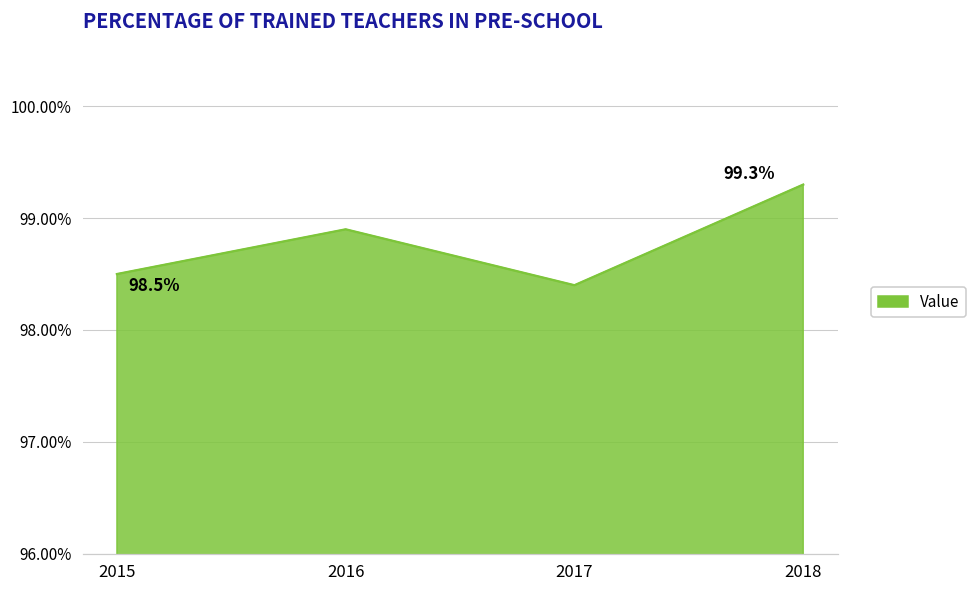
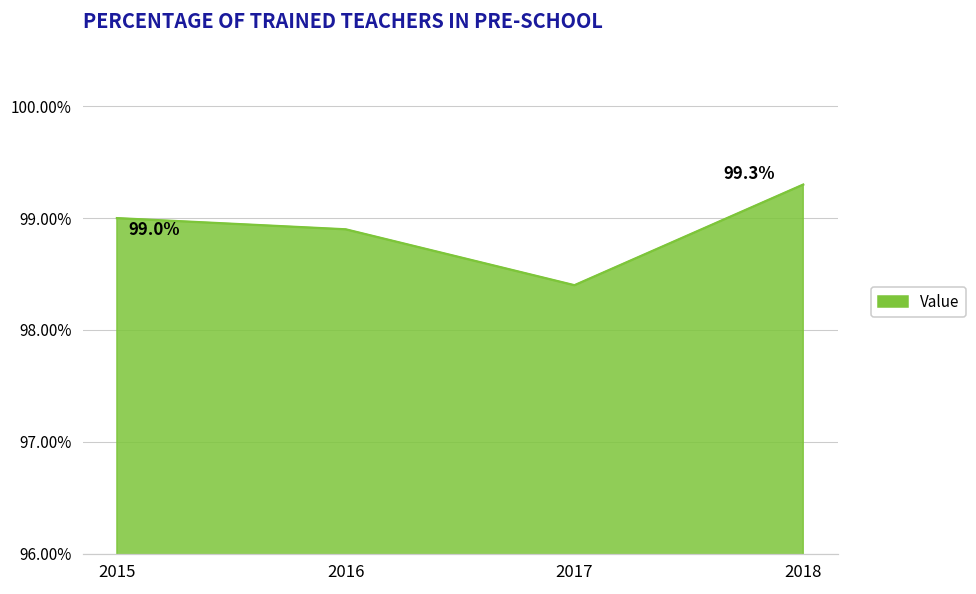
  {
-   "2015": "98.5%"
+   "2015": "99.0%"
  }
